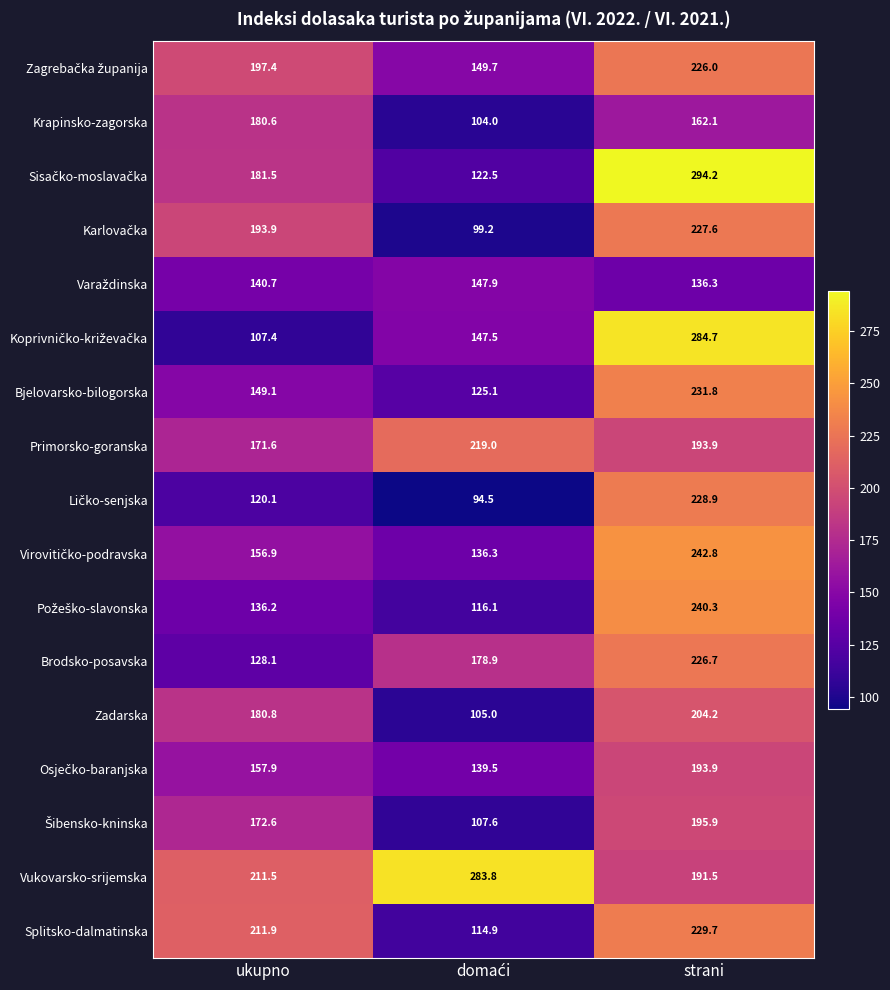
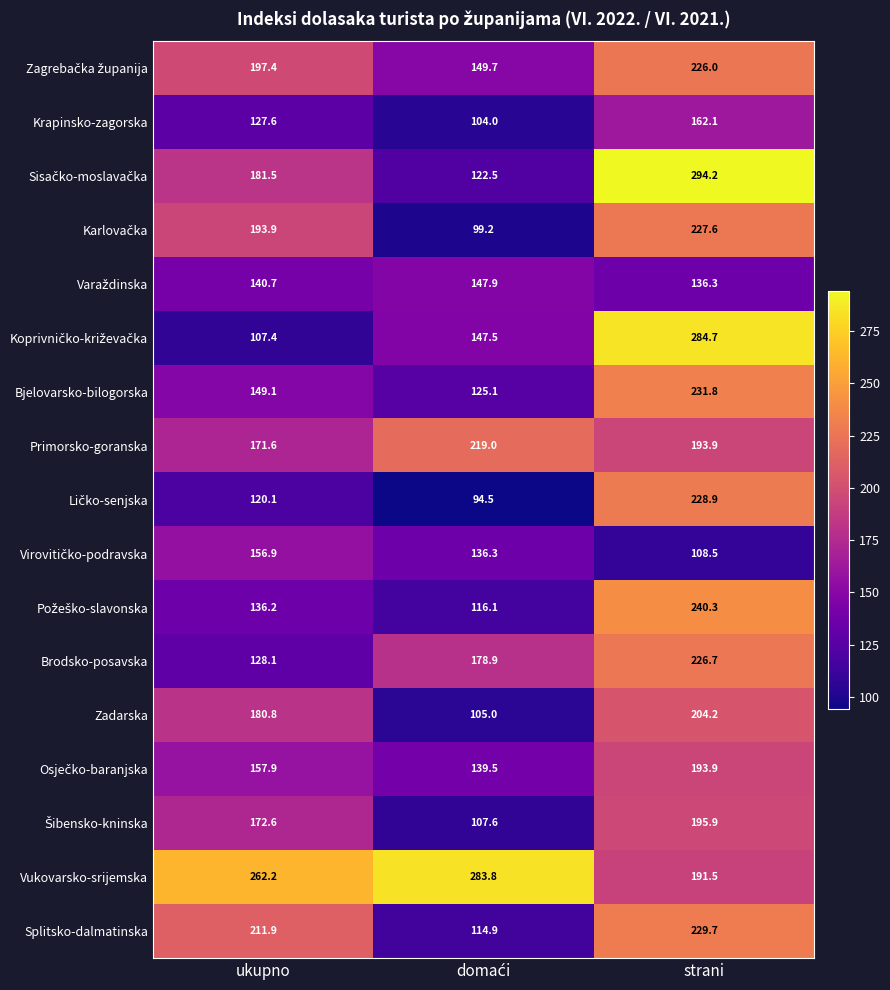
  {
    "Zagrebačka županija": {
      "ukupno": 197.4,
      "domaći": 149.7,
      "strani": 226.0
    },
    "Krapinsko-zagorska": {
-     "ukupno": 180.6,
+     "ukupno": 127.6,
      "domaći": 104.0,
      "strani": 162.1
    },
    "Sisačko-moslavačka": {
      "ukupno": 181.5,
      "domaći": 122.5,
      "strani": 294.2
    },
    "Karlovačka": {
      "ukupno": 193.9,
      "domaći": 99.2,
      "strani": 227.6
    },
    "Varaždinska": {
      "ukupno": 140.7,
      "domaći": 147.9,
      "strani": 136.3
    },
    "Koprivničko-križevačka": {
      "ukupno": 107.4,
      "domaći": 147.5,
      "strani": 284.7
    },
    "Bjelovarsko-bilogorska": {
      "ukupno": 149.1,
      "domaći": 125.1,
      "strani": 231.8
    },
    "Primorsko-goranska": {
      "ukupno": 171.6,
      "domaći": 219.0,
      "strani": 193.9
    },
    "Ličko-senjska": {
      "ukupno": 120.1,
      "domaći": 94.5,
      "strani": 228.9
    },
    "Virovitičko-podravska": {
      "ukupno": 156.9,
      "domaći": 136.3,
-     "strani": 242.8
+     "strani": 108.5
    },
    "Požeško-slavonska": {
      "ukupno": 136.2,
      "domaći": 116.1,
      "strani": 240.3
    },
    "Brodsko-posavska": {
      "ukupno": 128.1,
      "domaći": 178.9,
      "strani": 226.7
    },
    "Zadarska": {
      "ukupno": 180.8,
      "domaći": 105.0,
      "strani": 204.2
    },
    "Osječko-baranjska": {
      "ukupno": 157.9,
      "domaći": 139.5,
      "strani": 193.9
    },
    "Šibensko-kninska": {
      "ukupno": 172.6,
      "domaći": 107.6,
      "strani": 195.9
    },
    "Vukovarsko-srijemska": {
-     "ukupno": 211.5,
+     "ukupno": 262.2,
      "domaći": 283.8,
      "strani": 191.5
    },
    "Splitsko-dalmatinska": {
      "ukupno": 211.9,
      "domaći": 114.9,
      "strani": 229.7
    }
  }
